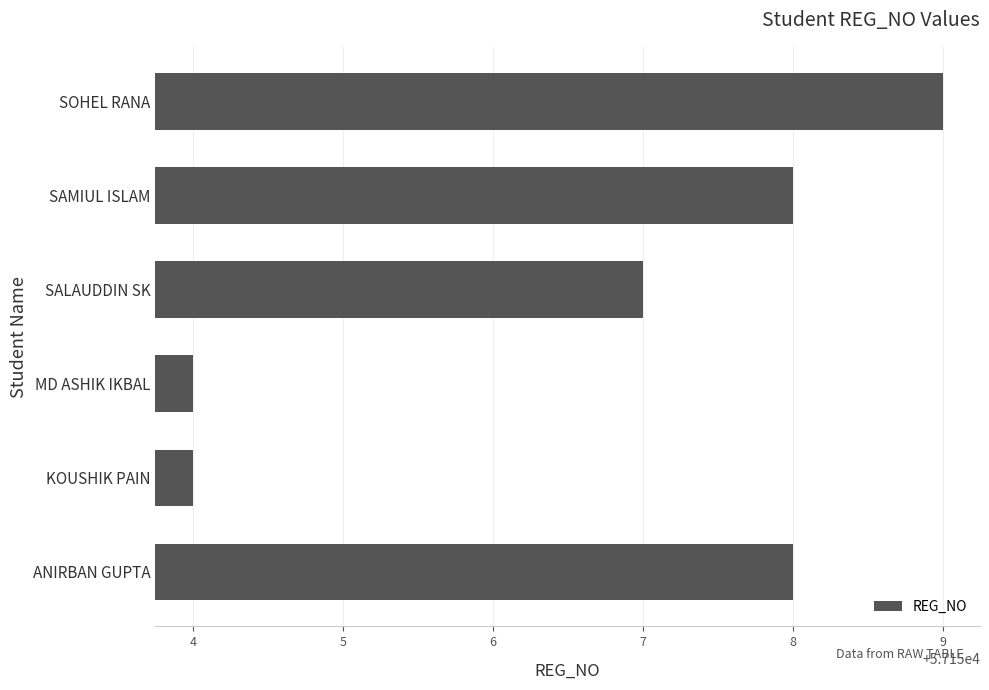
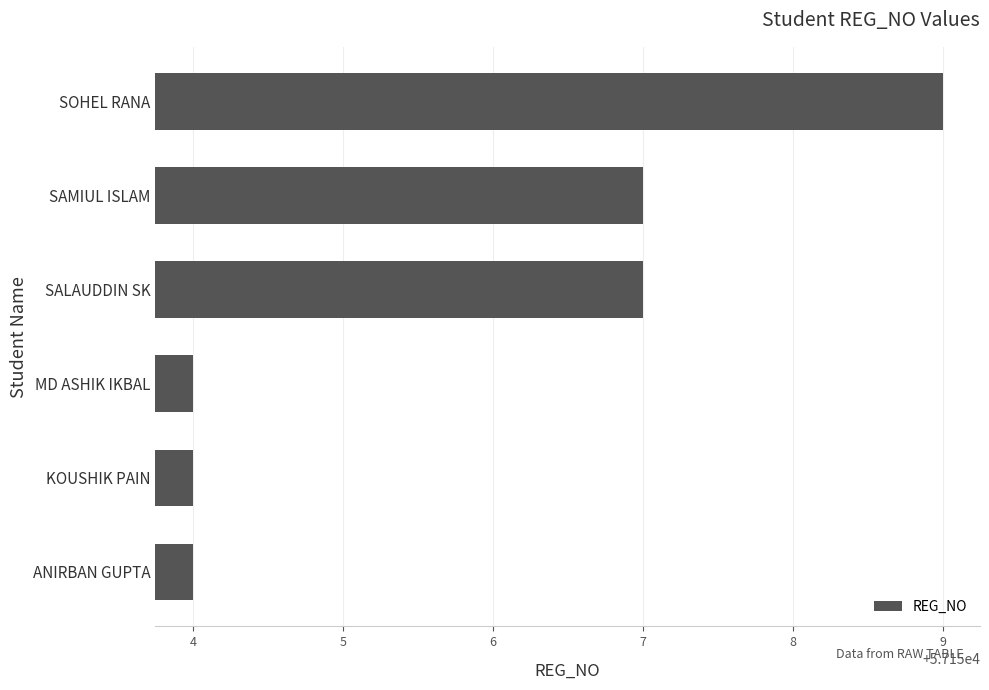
  {
    "SOHEL RANA": 57159,
-   "SAMIUL ISLAM": 57158,
+   "SAMIUL ISLAM": 57157,
    "SALAUDDIN SK": 57157,
    "MD ASHIK IKBAL": 57154,
    "KOUSHIK PAIN": 57154,
-   "ANIRBAN GUPTA": 57158
+   "ANIRBAN GUPTA": 57154
  }
